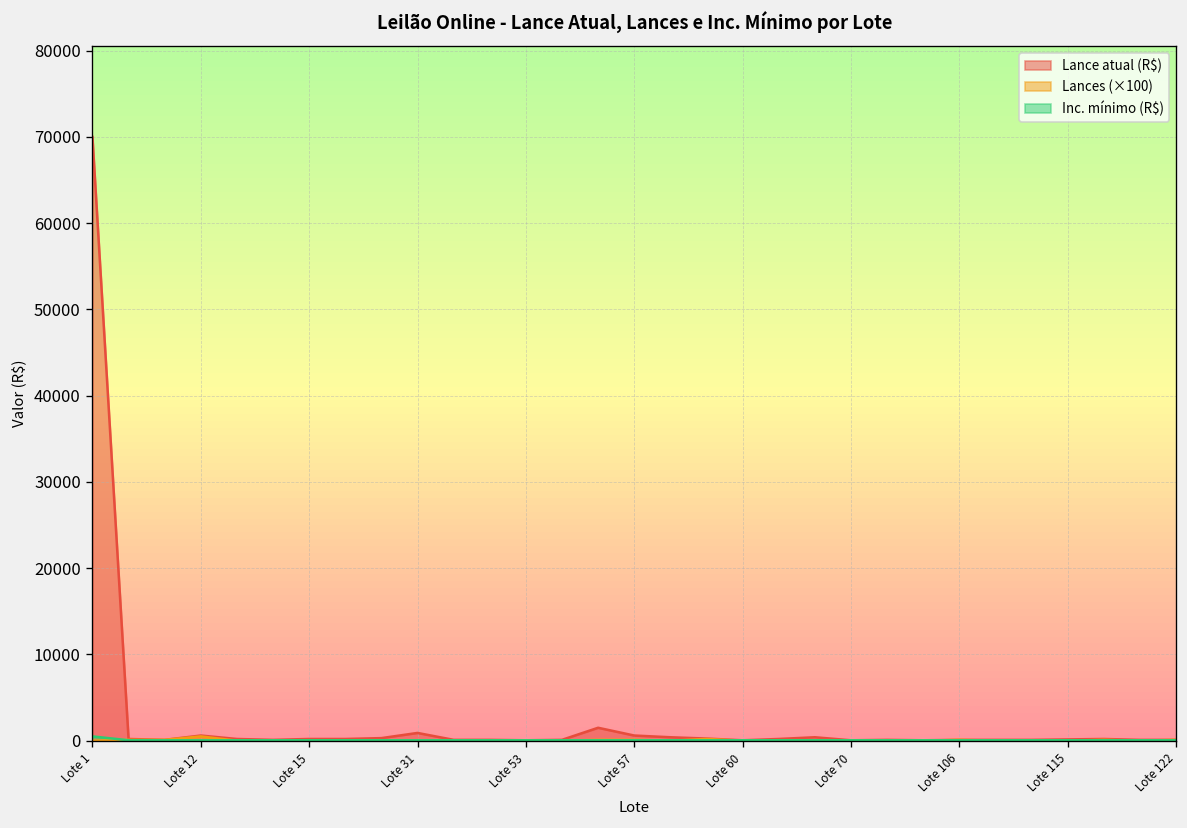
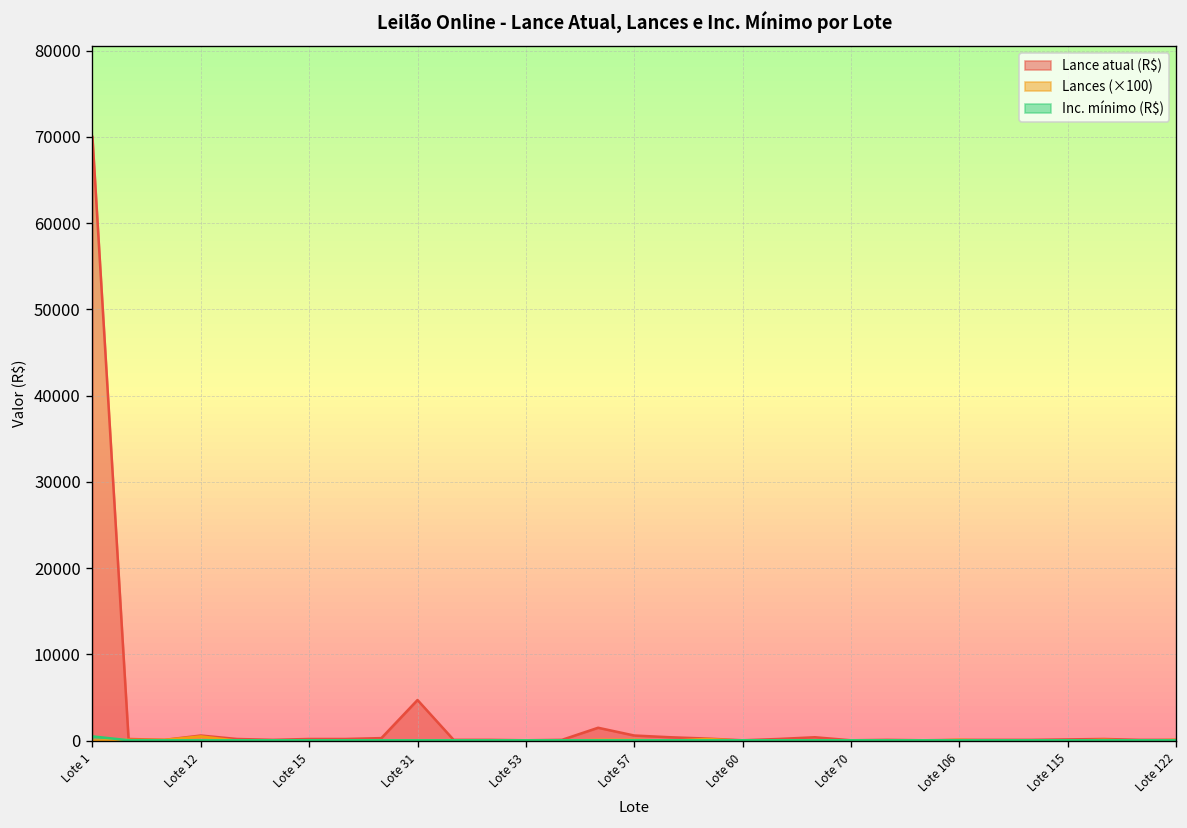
  {
    "Lance atual (R$)": {
      "Lote 1": 70000,
-     "Lote 31": 1000,
+     "Lote 31": 5000,
      "Lote 57": 1000
    },
    "Lances (×100)": {
      "Lote 1": 0
    },
    "Inc. mínimo (R$)": {
      "Lote 1": 1000,
      "Lote 12": 0
    }
  }
